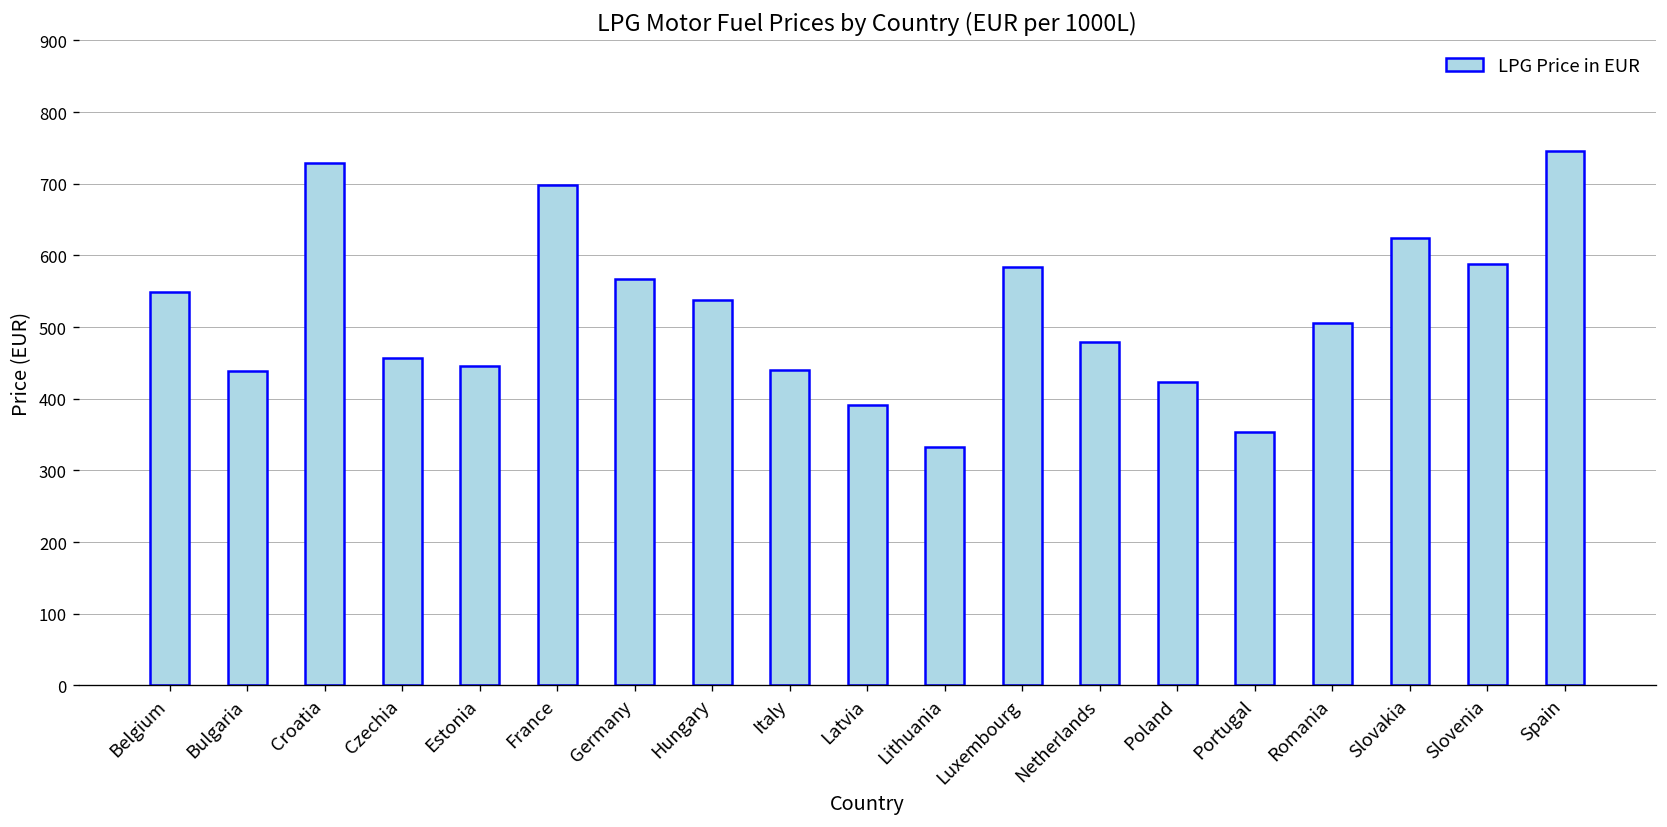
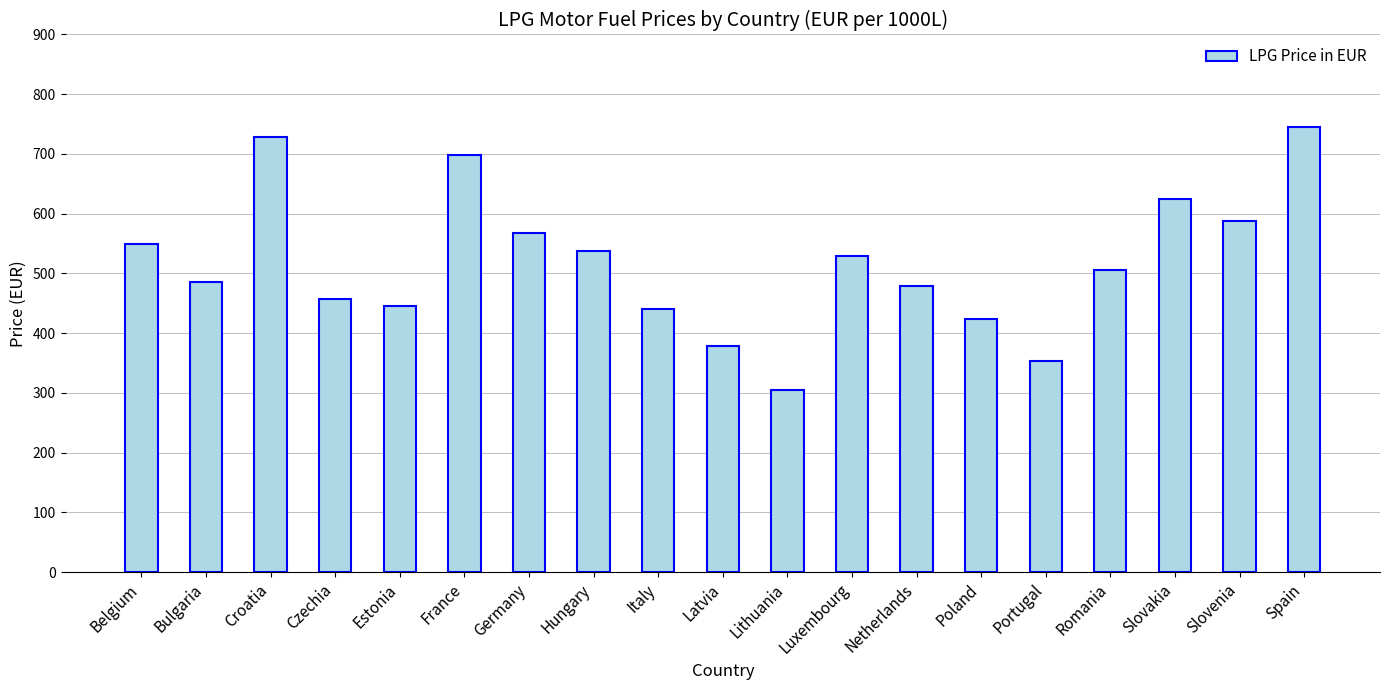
  {
    "Belgium": 550,
-   "Bulgaria": 440,
+   "Bulgaria": 490,
    "Croatia": 730,
    "Czechia": 460,
    "Estonia": 450,
    "France": 700,
    "Germany": 570,
    "Hungary": 540,
    "Italy": 440,
-   "Latvia": 390,
-   "Lithuania": 330,
-   "Luxembourg": 580,
+   "Latvia": 380,
+   "Lithuania": 310,
+   "Luxembourg": 530,
    "Netherlands": 480,
    "Poland": 420,
    "Portugal": 350,
    "Romania": 510,
    "Slovakia": 620,
    "Slovenia": 590,
    "Spain": 750
  }
